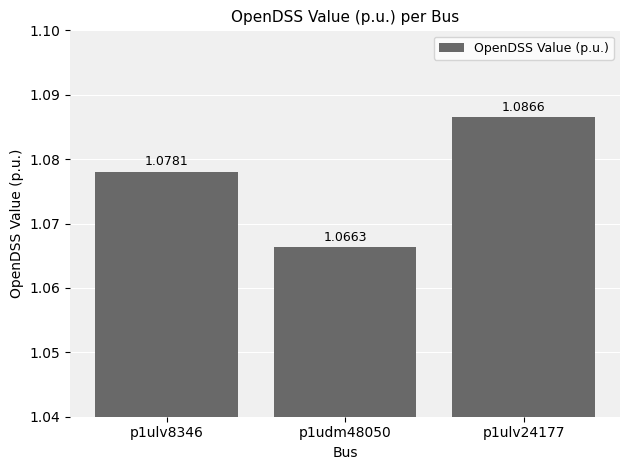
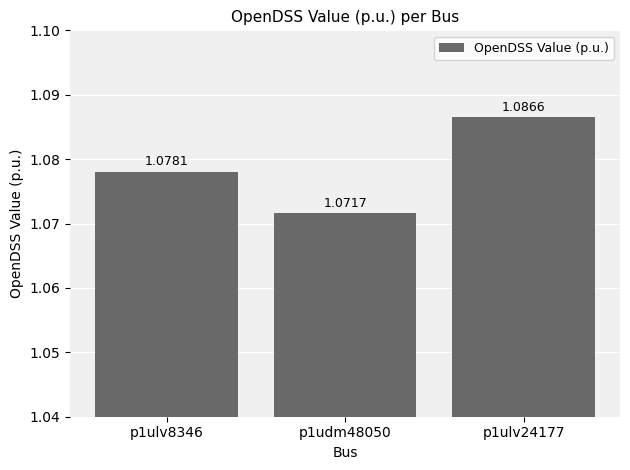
  {
    "p1ulv8346": 1.0781,
-   "p1udm48050": 1.0663,
+   "p1udm48050": 1.0717,
    "p1ulv24177": 1.0866
  }
